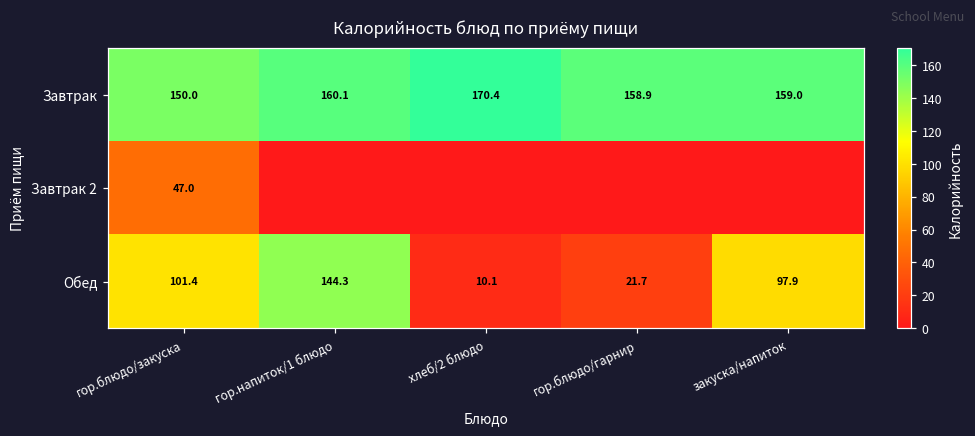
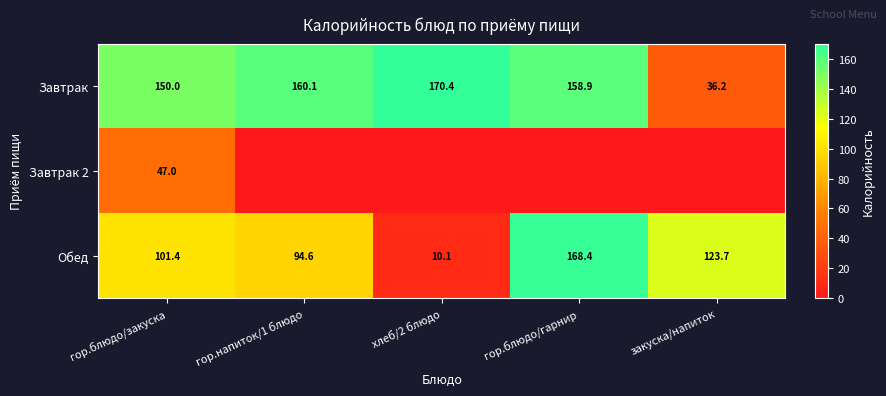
  {
    "Завтрак": {
      "гор.блюдо/закуска": 150.0,
      "гор.напиток/1 блюдо": 160.1,
      "хлеб/2 блюдо": 170.4,
      "гор.блюдо/гарнир": 158.9,
-     "закуска/напиток": 159.0
+     "закуска/напиток": 36.2
    },
    "Завтрак 2": {
      "гор.блюдо/закуска": 47.0
    },
    "Обед": {
      "гор.блюдо/закуска": 101.4,
-     "гор.напиток/1 блюдо": 144.3,
+     "гор.напиток/1 блюдо": 94.6,
      "хлеб/2 блюдо": 10.1,
-     "гор.блюдо/гарнир": 21.7,
-     "закуска/напиток": 97.9
+     "гор.блюдо/гарнир": 168.4,
+     "закуска/напиток": 123.7
    }
  }
